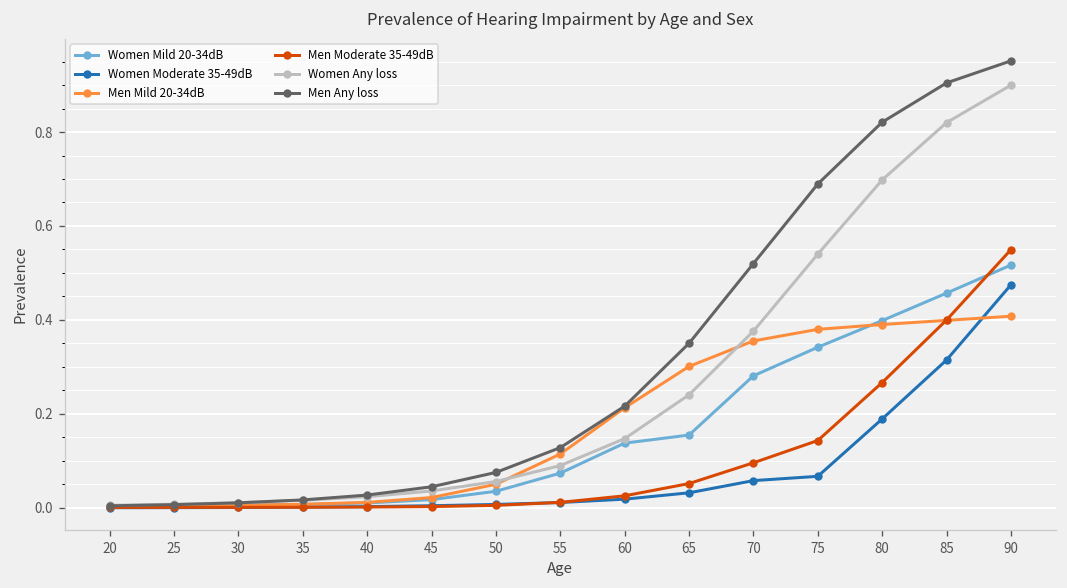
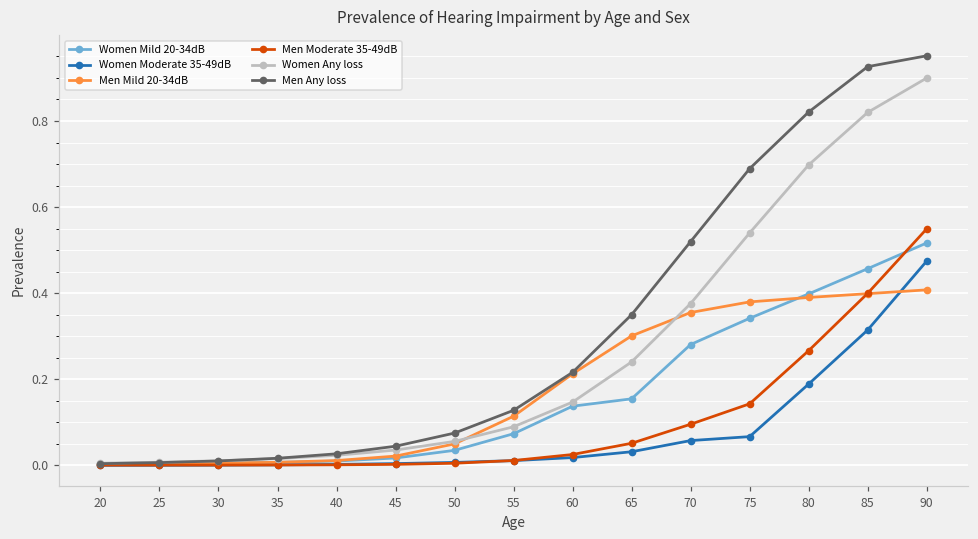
  {
    "Women Mild 20-34dB": {
      "50": 0.04,
      "55": 0.07,
      "60": 0.14,
      "65": 0.15,
      "70": 0.28,
      "75": 0.34,
      "80": 0.40,
      "85": 0.46,
      "90": 0.52
    },
    "Women Moderate 35-49dB": {
      "60": 0.02,
      "65": 0.03,
      "70": 0.06,
      "75": 0.07,
      "80": 0.19,
      "85": 0.31,
      "90": 0.47
    },
    "Men Mild 20-34dB": {
      "55": 0.11,
      "65": 0.30,
      "70": 0.36,
      "75": 0.38,
      "80": 0.39,
      "90": 0.41
    },
    "Men Moderate 35-49dB": {
      "60": 0.03,
      "65": 0.05,
      "70": 0.10,
      "75": 0.14,
      "80": 0.27,
      "90": 0.55
    },
    "Women Any loss": {
      "45": 0.04,
      "55": 0.09,
      "60": 0.15,
      "65": 0.24,
      "70": 0.38,
      "75": 0.54,
      "80": 0.70,
      "85": 0.82,
      "90": 0.90
    },
    "Men Any loss": {
      "45": 0.04,
      "50": 0.08,
      "55": 0.13,
      "65": 0.35,
      "70": 0.52,
      "75": 0.69,
      "80": 0.82,
-     "85": 0.90,
+     "85": 0.93,
      "90": 0.95
    }
  }
